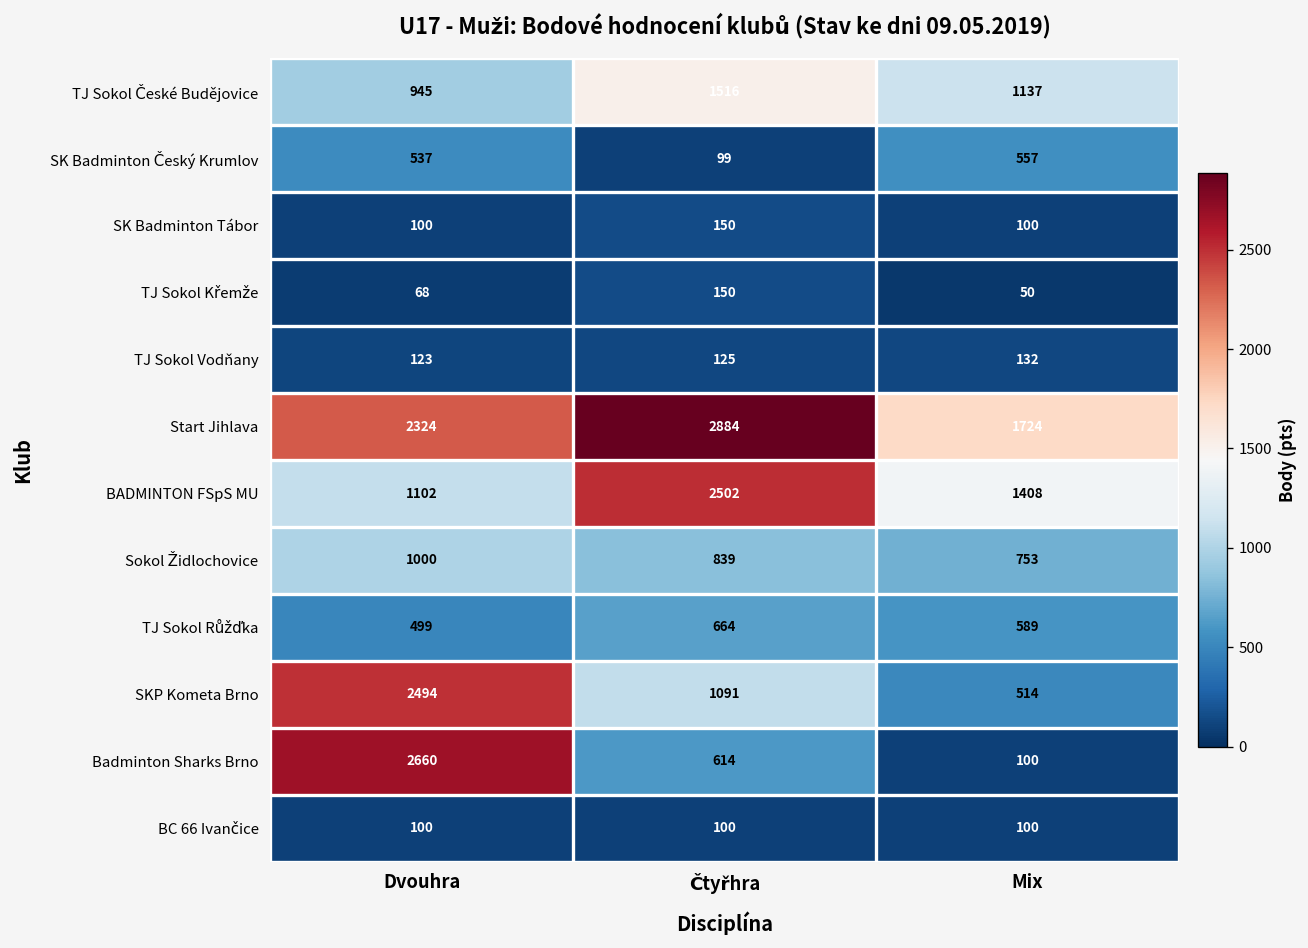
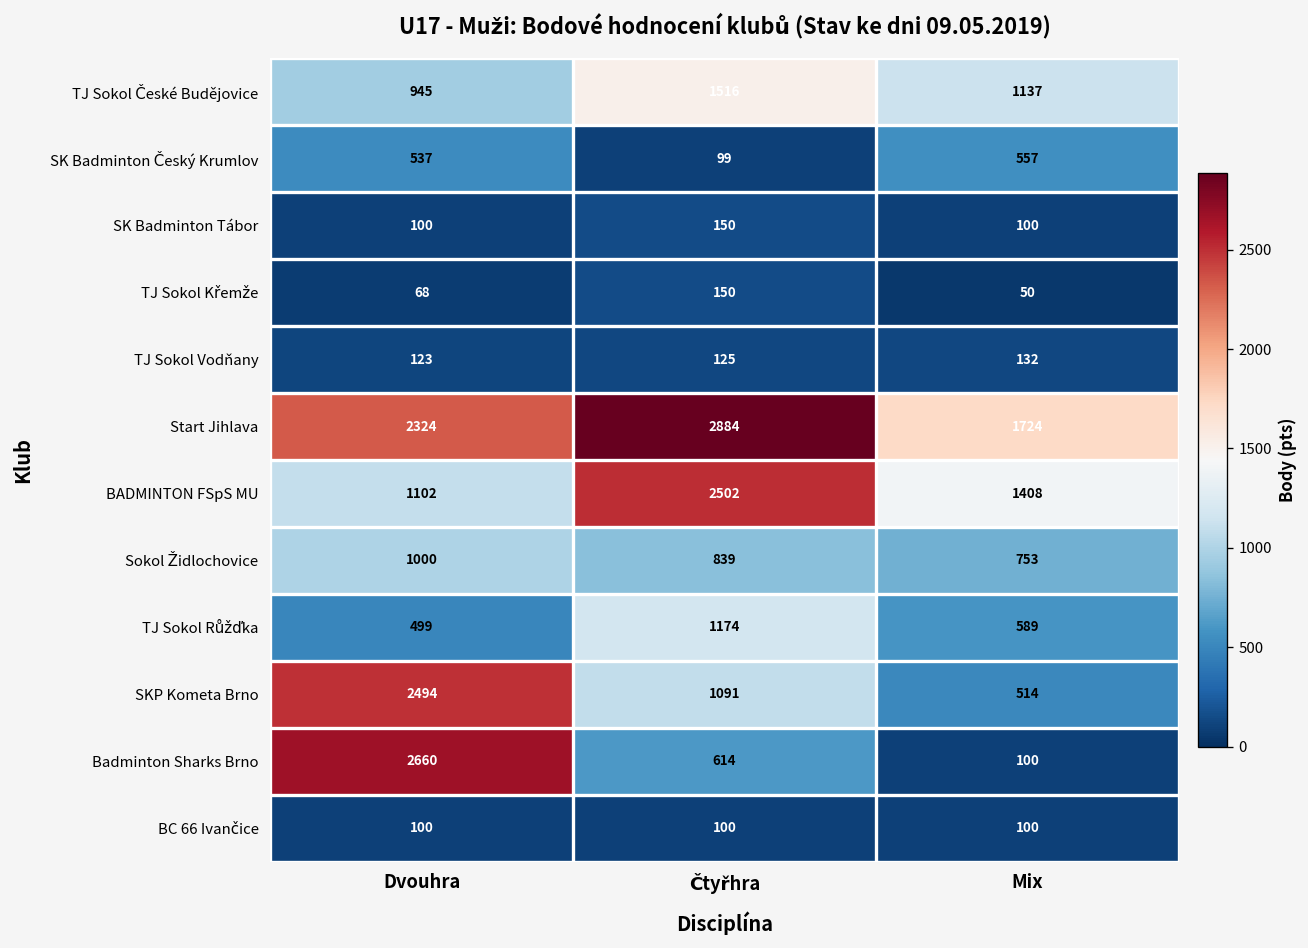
  {
    "TJ Sokol České Budějovice": {
      "Dvouhra": 945,
      "Mix": 1137
    },
    "SK Badminton Český Krumlov": {
      "Dvouhra": 537,
      "Čtyřhra": 99,
      "Mix": 557
    },
    "SK Badminton Tábor": {
      "Dvouhra": 100,
      "Čtyřhra": 150,
      "Mix": 100
    },
    "TJ Sokol Křemže": {
      "Dvouhra": 68,
      "Čtyřhra": 150,
      "Mix": 50
    },
    "TJ Sokol Vodňany": {
      "Dvouhra": 123,
      "Čtyřhra": 125,
      "Mix": 132
    },
    "Start Jihlava": {
      "Dvouhra": 2324,
      "Čtyřhra": 2884,
      "Mix": 1724
    },
    "BADMINTON FSpS MU": {
      "Dvouhra": 1102,
      "Čtyřhra": 2502,
      "Mix": 1408
    },
    "Sokol Židlochovice": {
      "Dvouhra": 1000,
      "Čtyřhra": 839,
      "Mix": 753
    },
    "TJ Sokol Růžďka": {
      "Dvouhra": 499,
-     "Čtyřhra": 664,
+     "Čtyřhra": 1174,
      "Mix": 589
    },
    "SKP Kometa Brno": {
      "Dvouhra": 2494,
      "Čtyřhra": 1091,
      "Mix": 514
    },
    "Badminton Sharks Brno": {
      "Dvouhra": 2660,
      "Čtyřhra": 614,
      "Mix": 100
    },
    "BC 66 Ivančice": {
      "Dvouhra": 100,
      "Čtyřhra": 100,
      "Mix": 100
    }
  }
